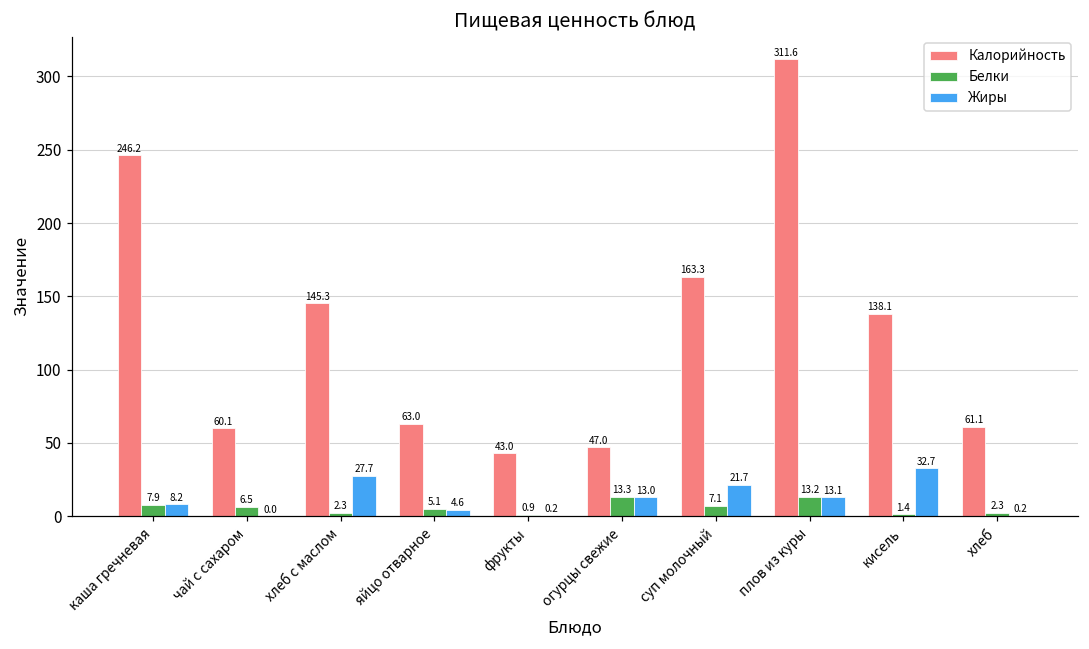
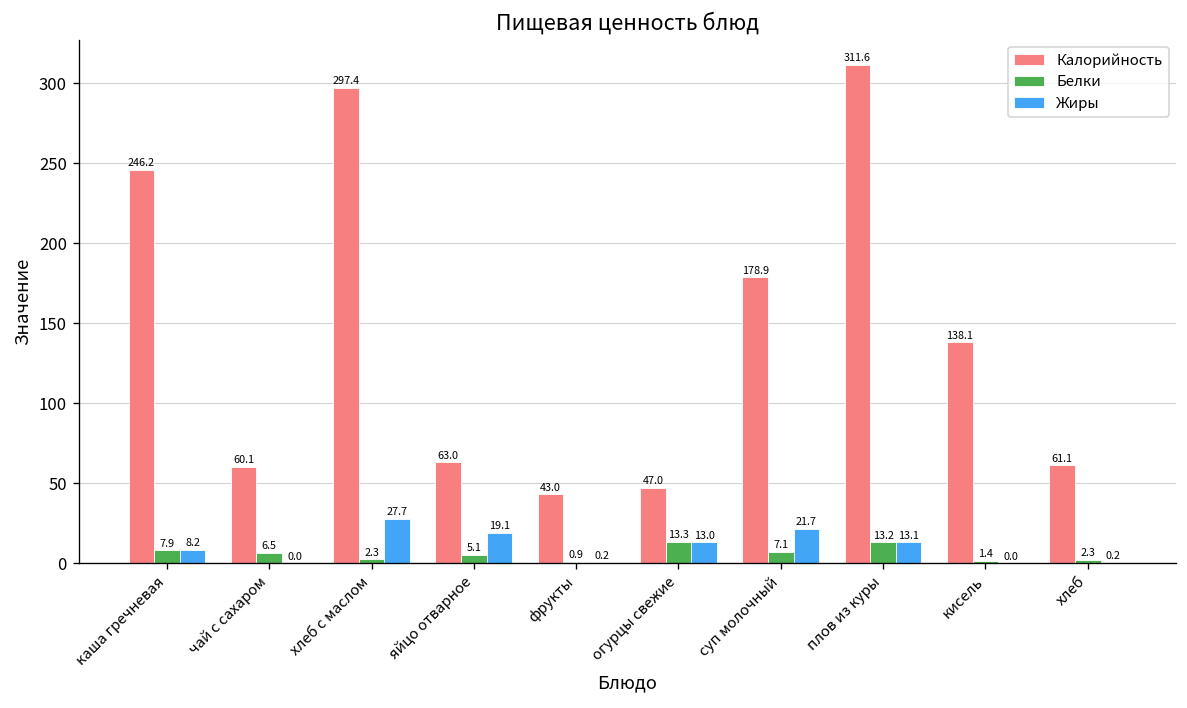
  {
    "Калорийность": {
      "каша гречневая": 246.2,
      "чай с сахаром": 60.1,
-     "хлеб с маслом": 145.3,
+     "хлеб с маслом": 297.4,
      "яйцо отварное": 63.0,
      "фрукты": 43.0,
      "огурцы свежие": 47.0,
-     "суп молочный": 163.3,
+     "суп молочный": 178.9,
      "плов из куры": 311.6,
      "кисель": 138.1,
      "хлеб": 61.1
    },
    "Белки": {
      "каша гречневая": 7.9,
      "чай с сахаром": 6.5,
      "хлеб с маслом": 2.3,
      "яйцо отварное": 5.1,
      "фрукты": 0.9,
      "огурцы свежие": 13.3,
      "суп молочный": 7.1,
      "плов из куры": 13.2,
      "кисель": 1.4,
      "хлеб": 2.3
    },
    "Жиры": {
      "каша гречневая": 8.2,
      "чай с сахаром": 0.0,
      "хлеб с маслом": 27.7,
-     "яйцо отварное": 4.6,
+     "яйцо отварное": 19.1,
      "фрукты": 0.2,
      "огурцы свежие": 13.0,
      "суп молочный": 21.7,
      "плов из куры": 13.1,
-     "кисель": 32.7,
+     "кисель": 0.0,
      "хлеб": 0.2
    }
  }
